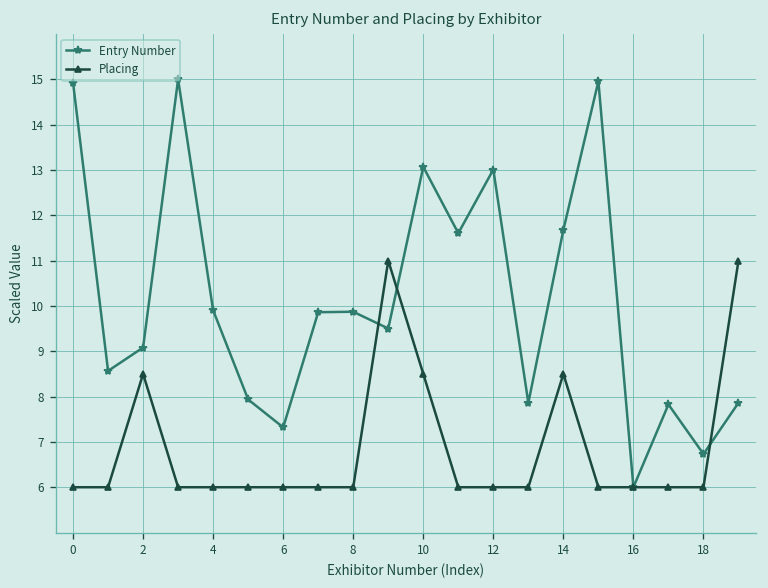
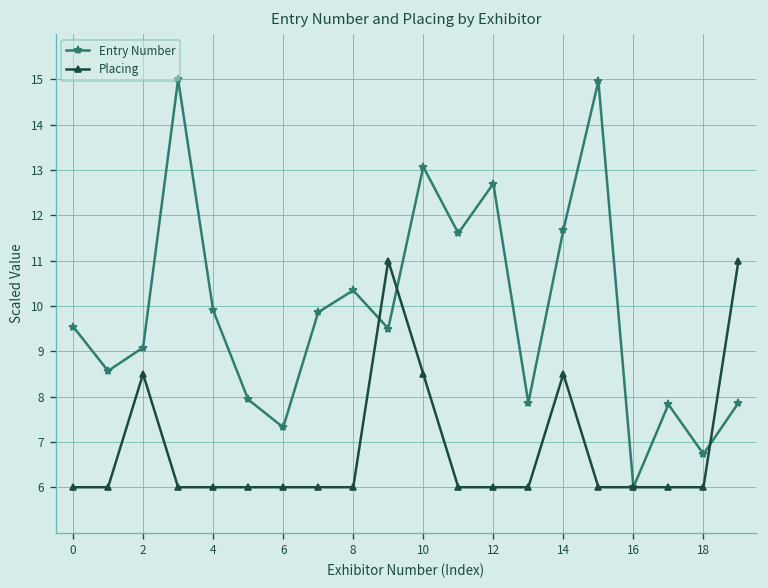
  {
    "Entry Number": {
-     "0": 14.9,
+     "0": 9.5,
      "2": 9.1,
      "4": 9.9,
      "6": 7.3,
-     "8": 9.9,
+     "8": 10.3,
      "10": 13.1,
-     "12": 13.0,
+     "12": 12.7,
      "14": 11.7,
      "18": 6.7
    },
    "Placing": {
      "0": 6.0,
      "2": 8.5,
      "4": 6.0,
      "6": 6.0,
      "8": 6.0,
      "10": 8.5,
      "12": 6.0,
      "14": 8.5,
      "18": 6.0
    }
  }
